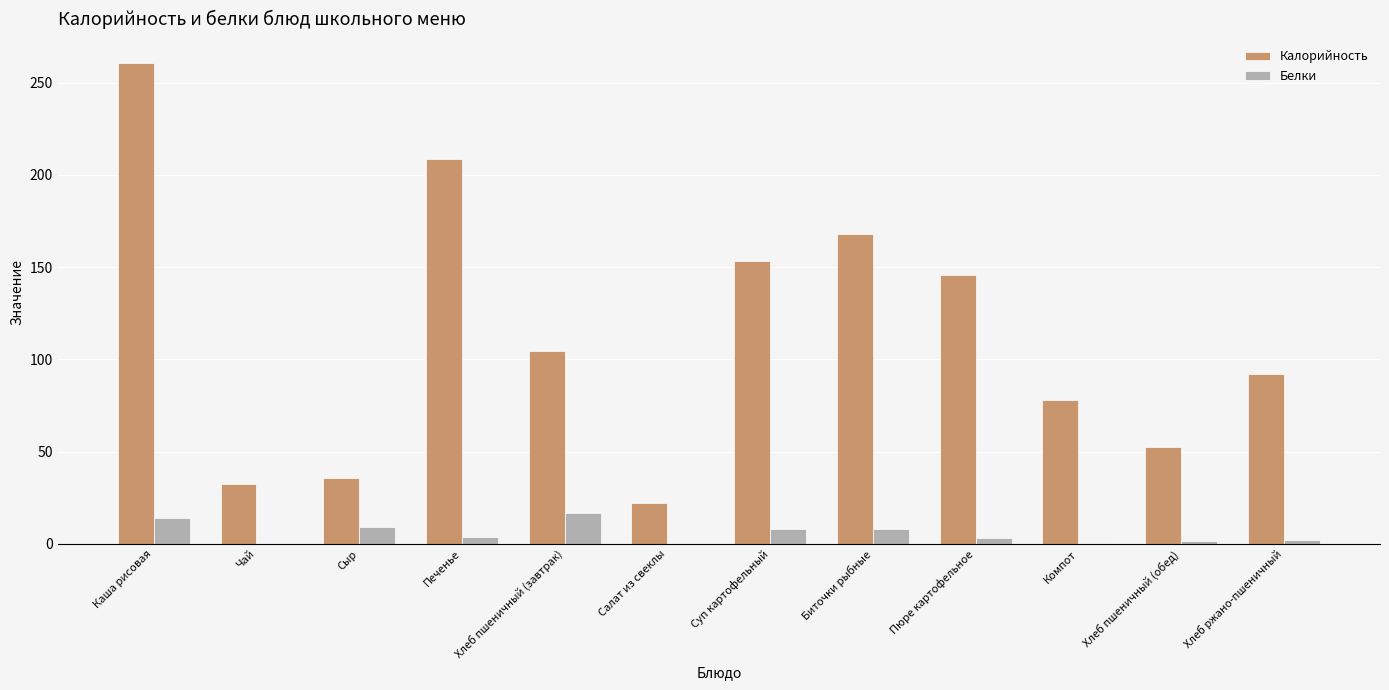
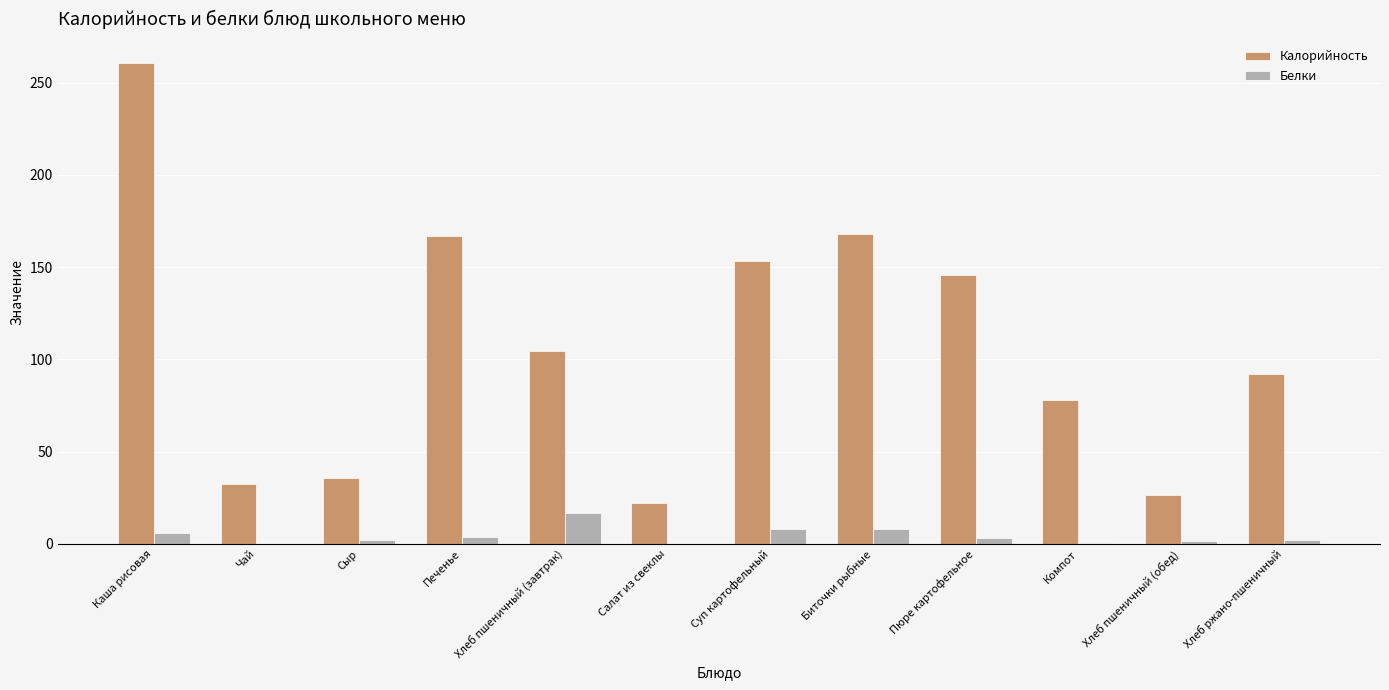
  {
    "Калорийность": {
      "Каша рисовая": 261,
      "Чай": 32,
      "Сыр": 36,
-     "Печенье": 209,
+     "Печенье": 167,
      "Хлеб пшеничный (завтрак)": 105,
      "Салат из свеклы": 22,
      "Суп картофельный": 153,
      "Биточки рыбные": 168,
      "Пюре картофельное": 146,
      "Компот": 78,
-     "Хлеб пшеничный (обед)": 52,
+     "Хлеб пшеничный (обед)": 27,
      "Хлеб ржано-пшеничный": 92
    },
    "Белки": {
-     "Каша рисовая": 14,
+     "Каша рисовая": 6,
      "Чай": 0,
-     "Сыр": 9,
+     "Сыр": 2,
      "Печенье": 4,
      "Хлеб пшеничный (завтрак)": 17,
      "Салат из свеклы": 0,
      "Суп картофельный": 8,
      "Биточки рыбные": 8,
      "Пюре картофельное": 3,
      "Хлеб пшеничный (обед)": 2,
      "Хлеб ржано-пшеничный": 2
    }
  }
